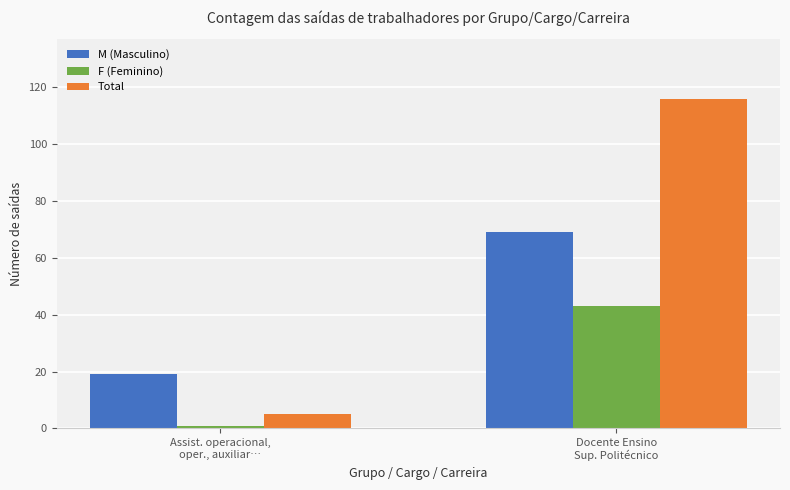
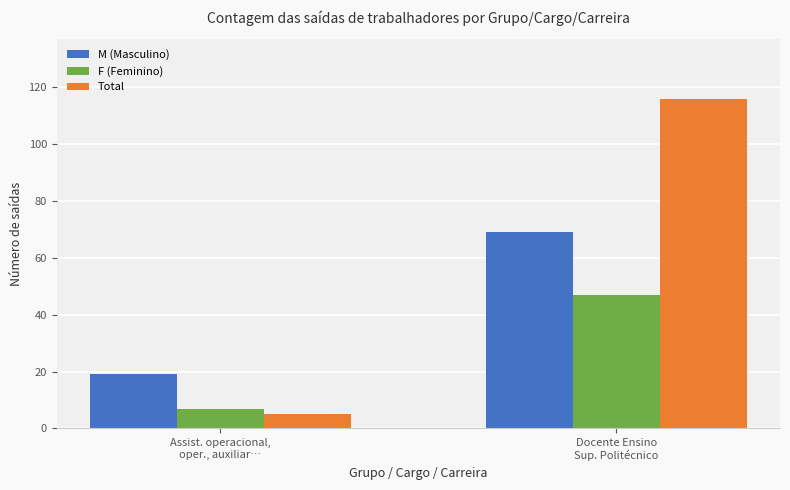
  {
    "M (Masculino)": {
      "Assist. operacional, oper., auxiliar…": 19,
      "Docente Ensino Sup. Politécnico": 69
    },
    "F (Feminino)": {
-     "Assist. operacional, oper., auxiliar…": 1,
-     "Docente Ensino Sup. Politécnico": 43
+     "Assist. operacional, oper., auxiliar…": 7,
+     "Docente Ensino Sup. Politécnico": 47
    },
    "Total": {
      "Assist. operacional, oper., auxiliar…": 5,
      "Docente Ensino Sup. Politécnico": 116
    }
  }
